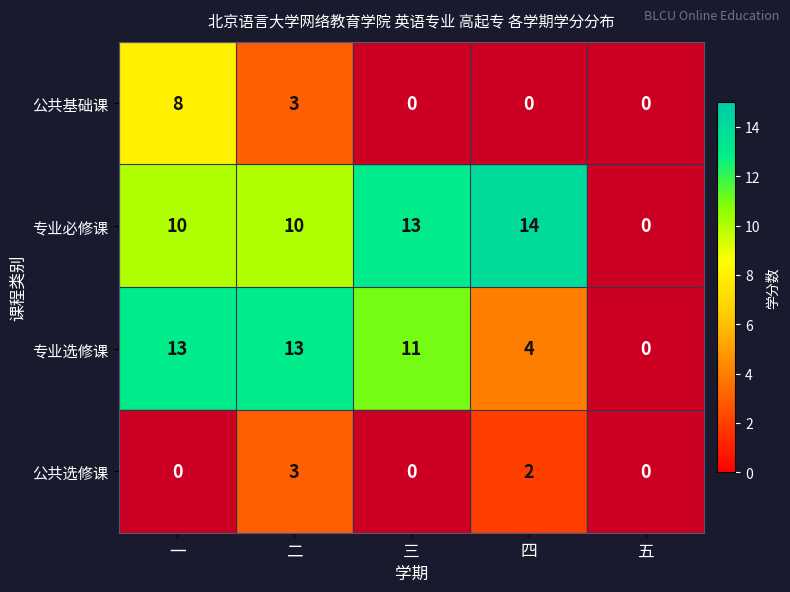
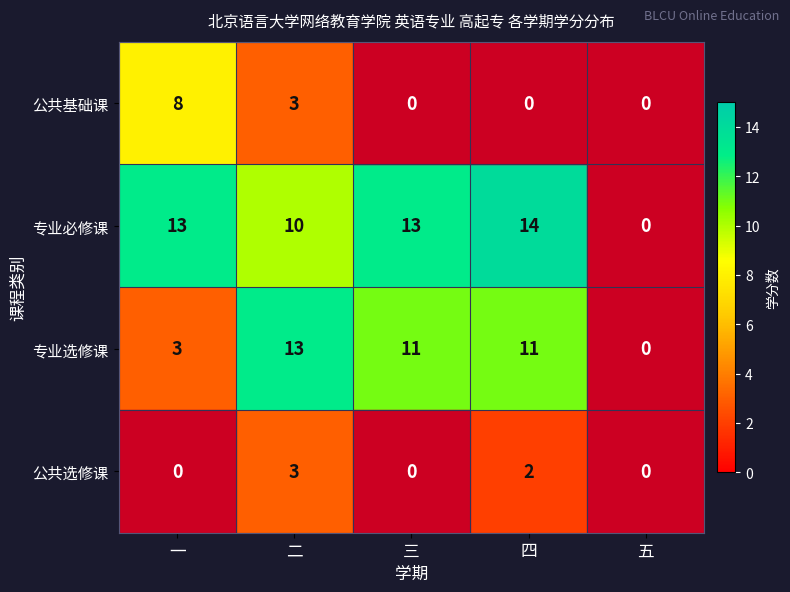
  {
    "公共基础课": {
      "一": 8,
      "二": 3
    },
    "专业必修课": {
-     "一": 10,
+     "一": 13,
      "二": 10,
      "三": 13,
      "四": 14
    },
    "专业选修课": {
-     "一": 13,
+     "一": 3,
      "二": 13,
      "三": 11,
-     "四": 4
+     "四": 11
    },
    "公共选修课": {
      "二": 3,
      "四": 2
    }
  }
